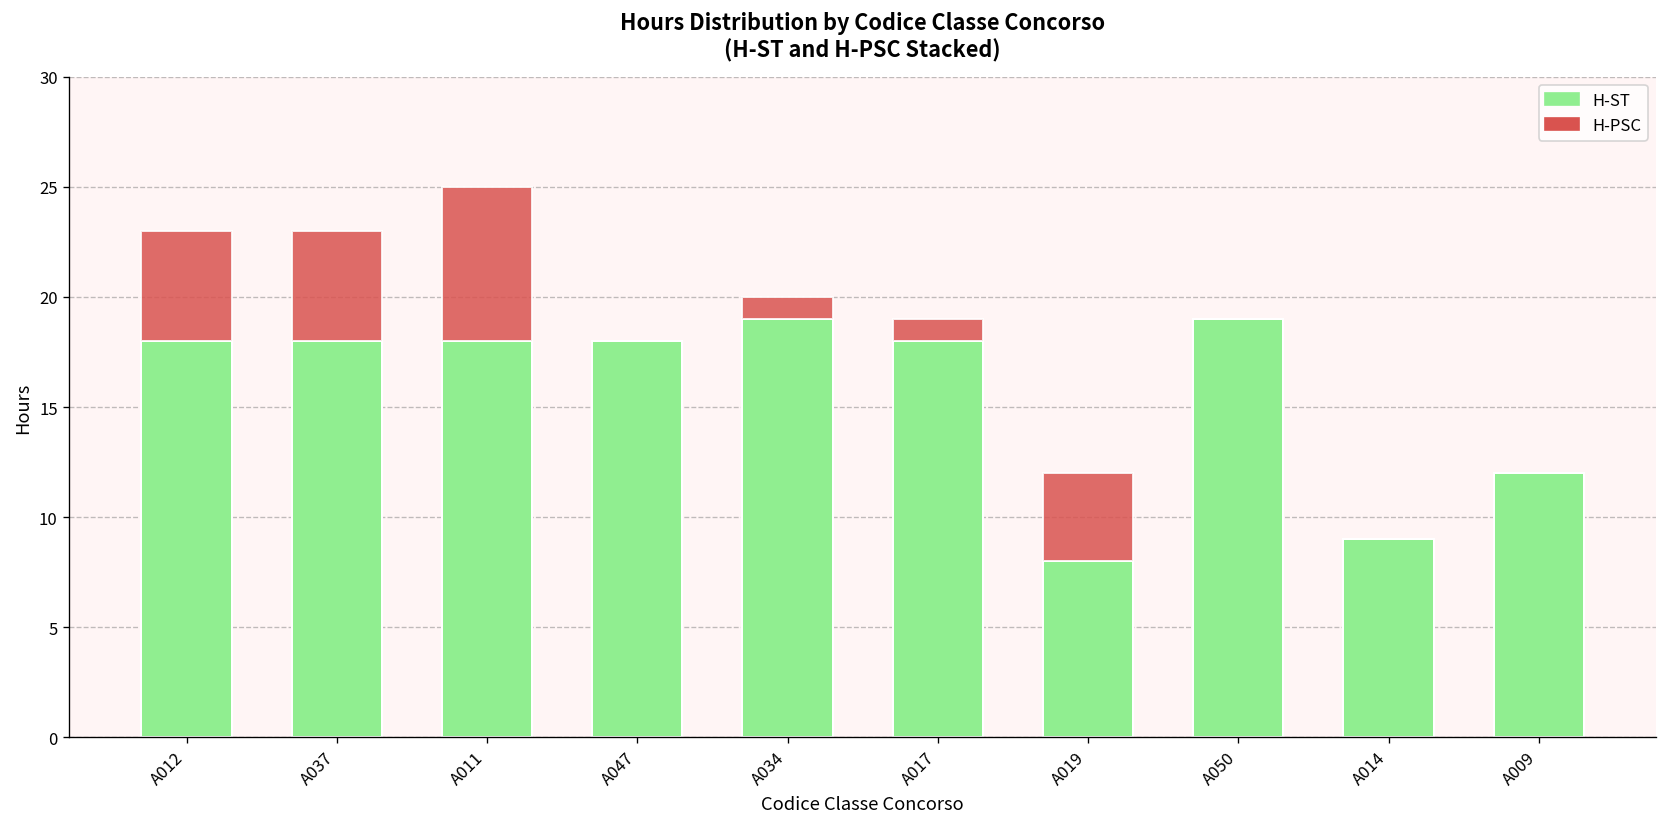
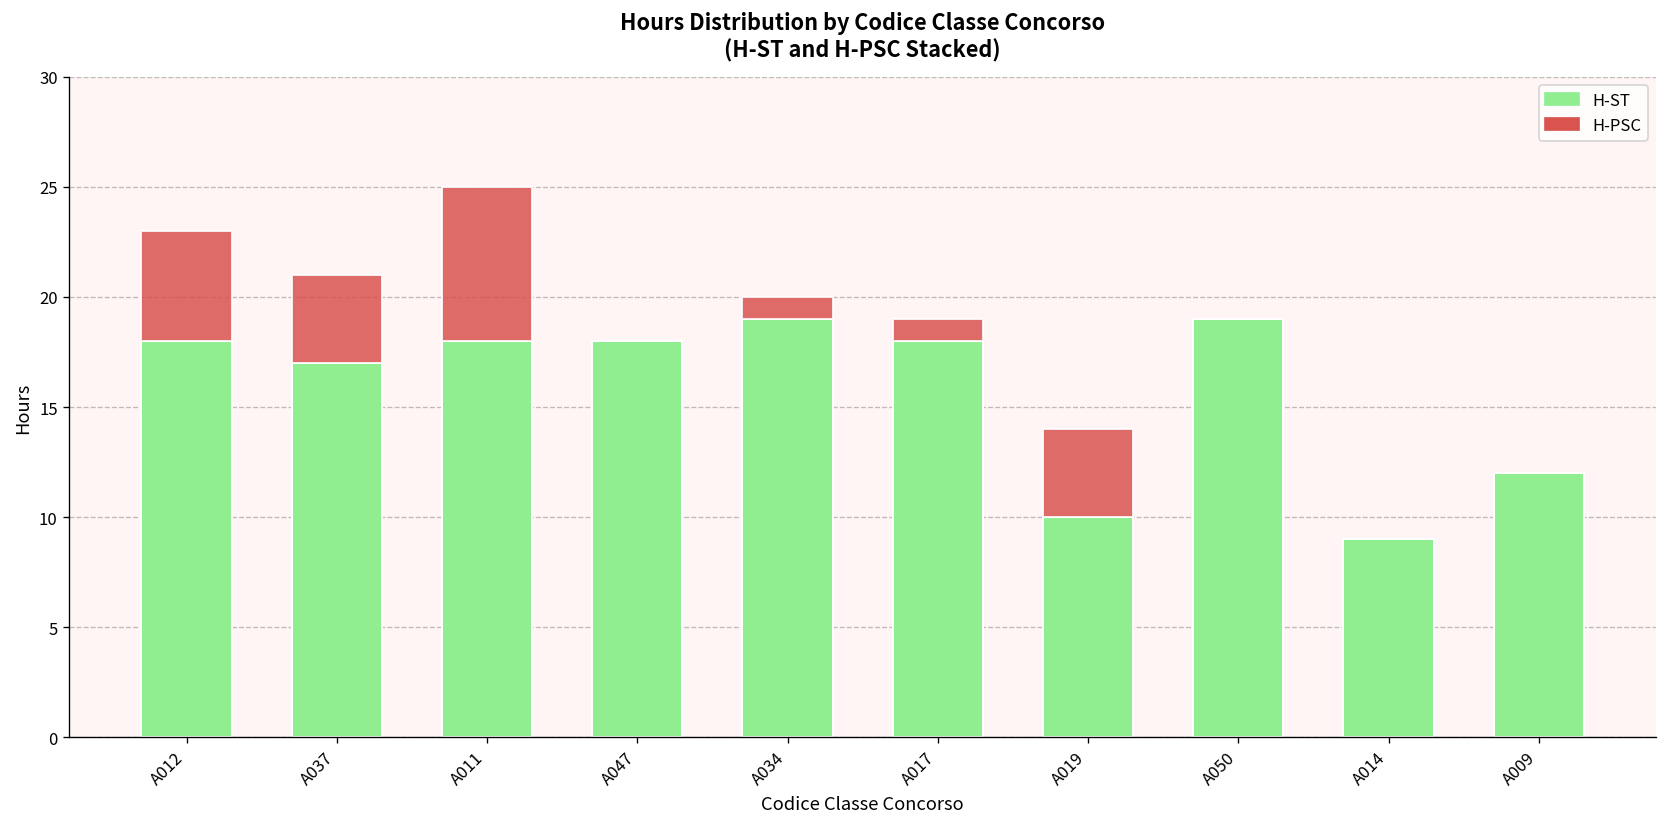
  {
    "H-ST": {
      "A012": 18,
-     "A037": 18,
+     "A037": 17,
      "A011": 18,
      "A047": 18,
      "A034": 19,
      "A017": 18,
-     "A019": 8,
+     "A019": 10,
      "A050": 19,
      "A014": 9,
      "A009": 12
    },
    "H-PSC": {
      "A012": 5,
-     "A037": 5,
+     "A037": 4,
      "A011": 7,
      "A047": 0,
      "A034": 1,
      "A017": 1,
      "A019": 4,
      "A050": 0,
      "A014": 0,
      "A009": 0
    }
  }
